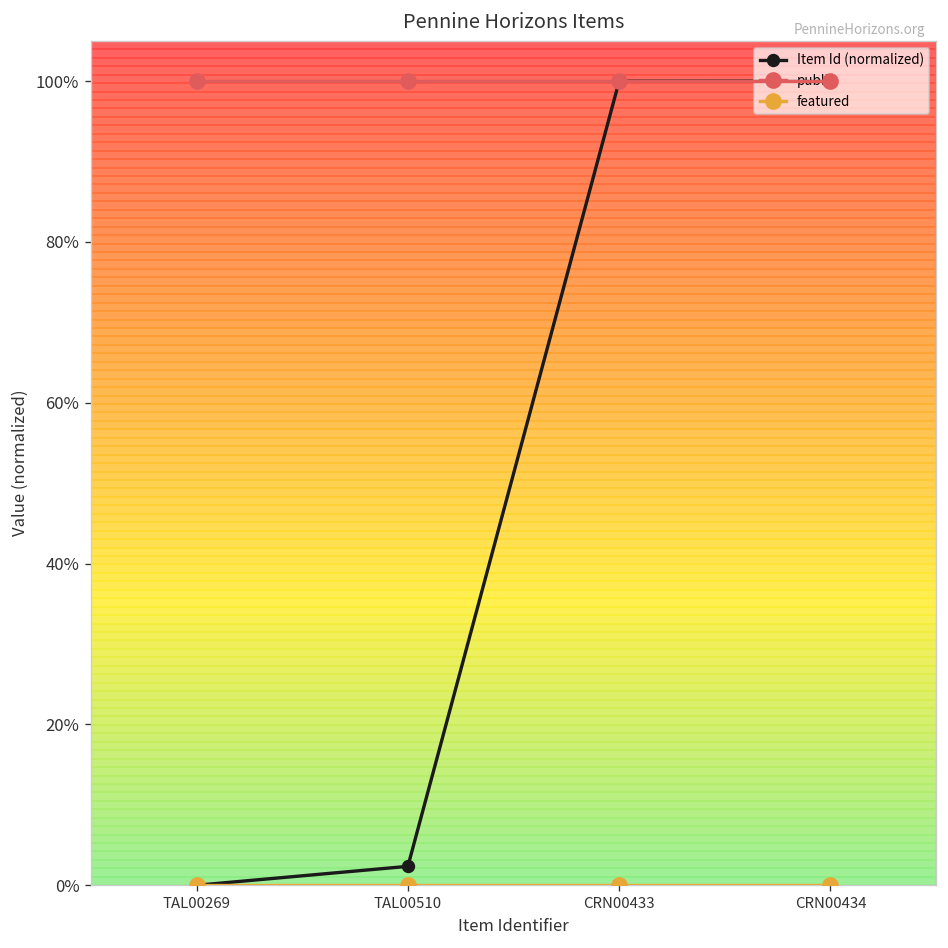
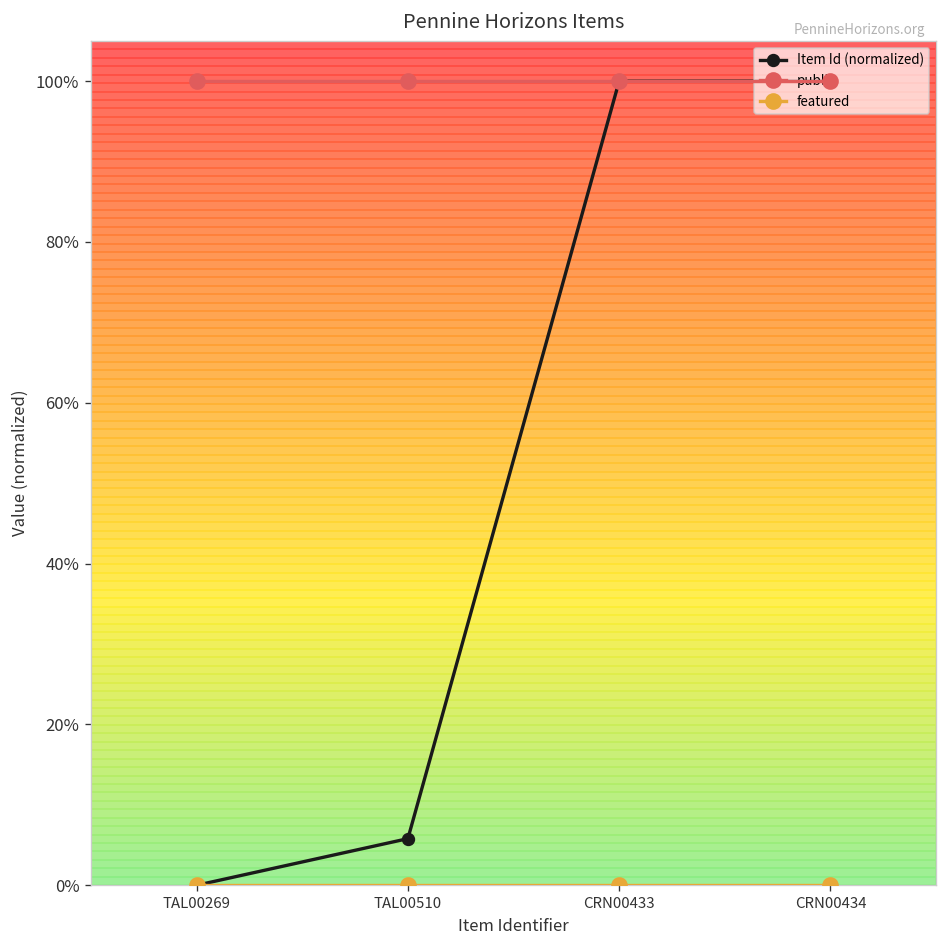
  {
    "Item Id (normalized)": {
-     "TAL00510": "2%"
+     "TAL00510": "6%"
    },
    "public": {
      "TAL00269": "100%",
      "TAL00510": "100%"
    },
    "featured": {
      "TAL00510": "0%",
      "CRN00433": "0%",
      "CRN00434": "0%"
    }
  }
